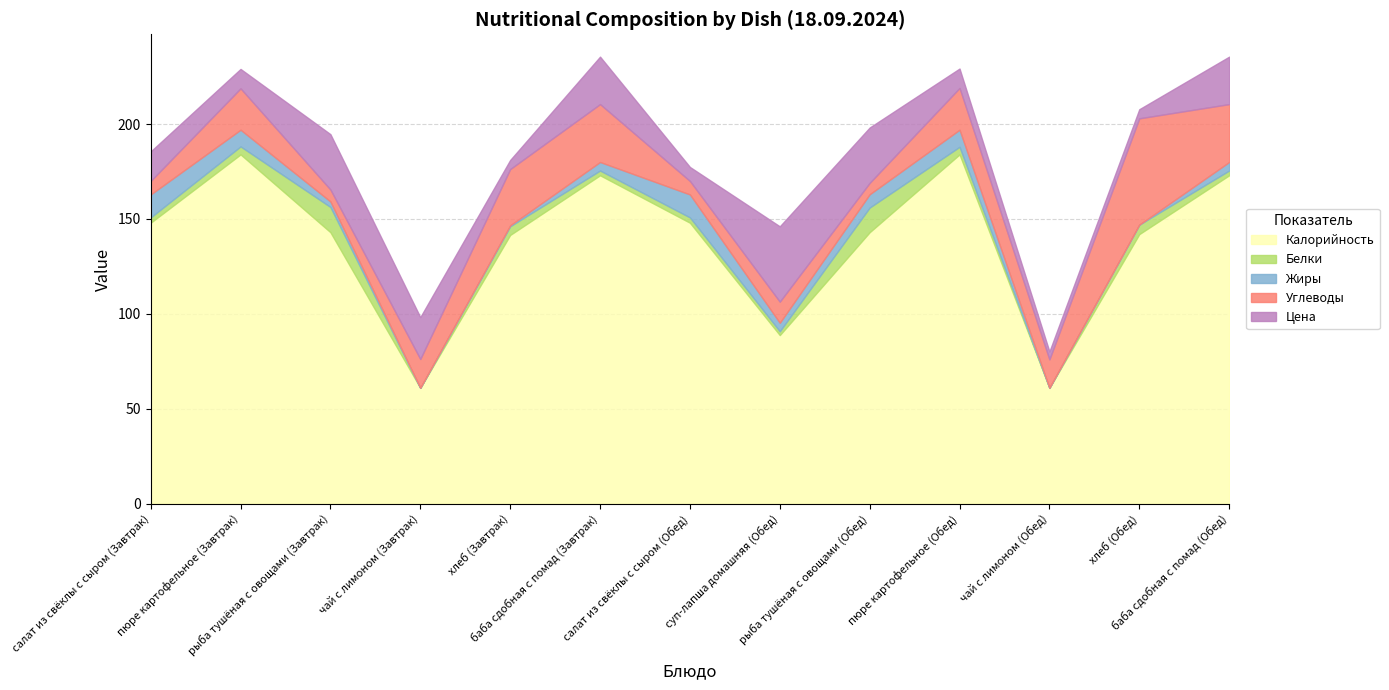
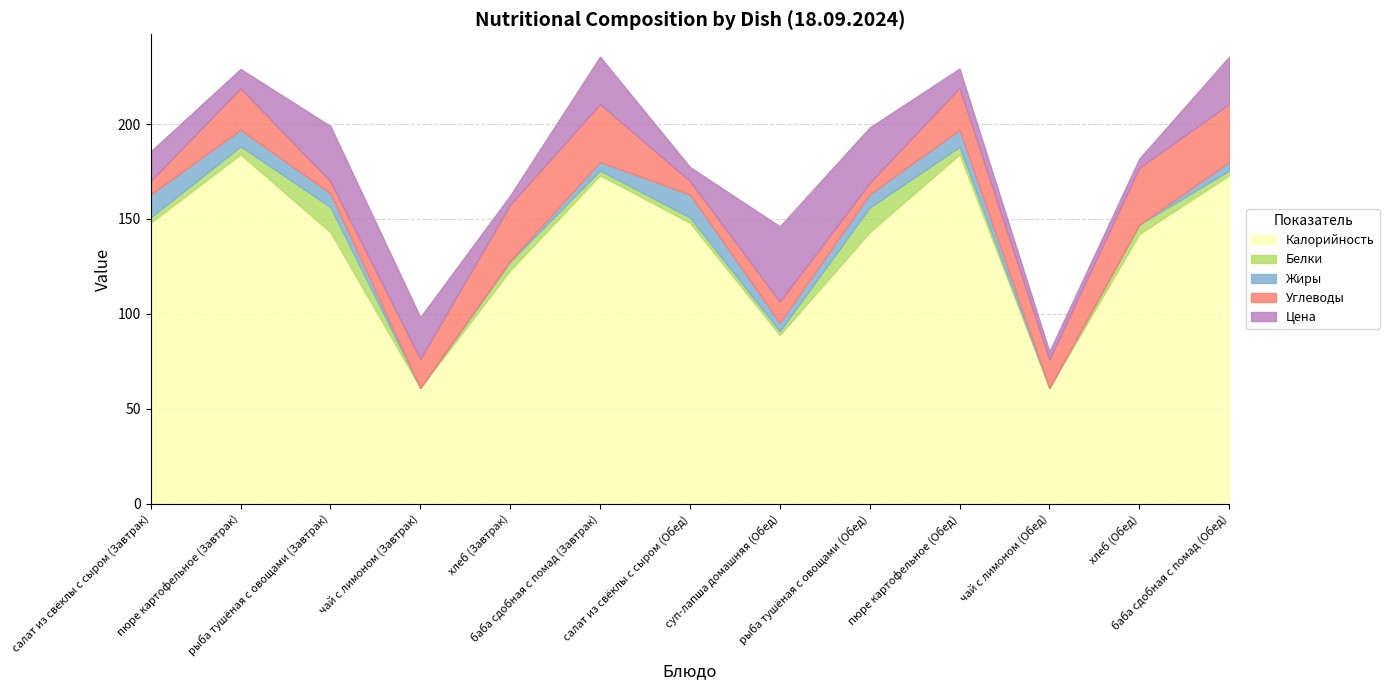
  {
    "Калорийность": {
      "салат из свёклы с сыром (Завтрак)": 148,
      "пюре картофельное (Завтрак)": 184,
      "рыба тушёная с овощами (Завтрак)": 143,
-     "хлеб (Завтрак)": 142,
+     "хлеб (Завтрак)": 123,
      "баба сдобная с помад (Завтрак)": 173,
      "салат из свёклы с сыром (Обед)": 148,
      "суп-лапша домашняя (Обед)": 89,
      "рыба тушёная с овощами (Обед)": 143,
      "пюре картофельное (Обед)": 184,
      "хлеб (Обед)": 142,
      "баба сдобная с помад (Обед)": 173
    },
    "Белки": {
      "салат из свёклы с сыром (Завтрак)": 3,
      "пюре картофельное (Завтрак)": 4,
      "рыба тушёная с овощами (Завтрак)": 13,
      "баба сдобная с помад (Завтрак)": 3,
      "салат из свёклы с сыром (Обед)": 3,
      "суп-лапша домашняя (Обед)": 2,
      "рыба тушёная с овощами (Обед)": 13,
      "пюре картофельное (Обед)": 4,
      "баба сдобная с помад (Обед)": 3
    },
    "Жиры": {
      "салат из свёклы с сыром (Завтрак)": 12,
      "пюре картофельное (Завтрак)": 9,
-     "рыба тушёная с овощами (Завтрак)": 3,
+     "рыба тушёная с овощами (Завтрак)": 7,
      "баба сдобная с помад (Завтрак)": 5,
      "салат из свёклы с сыром (Обед)": 12,
      "суп-лапша домашняя (Обед)": 4,
      "рыба тушёная с овощами (Обед)": 7,
      "пюре картофельное (Обед)": 9,
      "баба сдобная с помад (Обед)": 5
    },
    "Углеводы": {
      "салат из свёклы с сыром (Завтрак)": 7,
      "пюре картофельное (Завтрак)": 22,
      "рыба тушёная с овощами (Завтрак)": 6,
      "чай с лимоном (Завтрак)": 15,
      "хлеб (Завтрак)": 30,
      "баба сдобная с помад (Завтрак)": 31,
      "салат из свёклы с сыром (Обед)": 7,
      "суп-лапша домашняя (Обед)": 11,
      "рыба тушёная с овощами (Обед)": 6,
      "пюре картофельное (Обед)": 22,
      "чай с лимоном (Обед)": 15,
-     "хлеб (Обед)": 56,
+     "хлеб (Обед)": 30,
      "баба сдобная с помад (Обед)": 31
    },
    "Цена": {
      "салат из свёклы с сыром (Завтрак)": 16,
      "пюре картофельное (Завтрак)": 10,
      "рыба тушёная с овощами (Завтрак)": 29,
      "чай с лимоном (Завтрак)": 22,
      "хлеб (Завтрак)": 5,
      "баба сдобная с помад (Завтрак)": 25,
      "салат из свёклы с сыром (Обед)": 7,
      "суп-лапша домашняя (Обед)": 40,
      "рыба тушёная с овощами (Обед)": 29,
      "пюре картофельное (Обед)": 10,
      "чай с лимоном (Обед)": 4,
      "хлеб (Обед)": 5,
      "баба сдобная с помад (Обед)": 25
    }
  }
